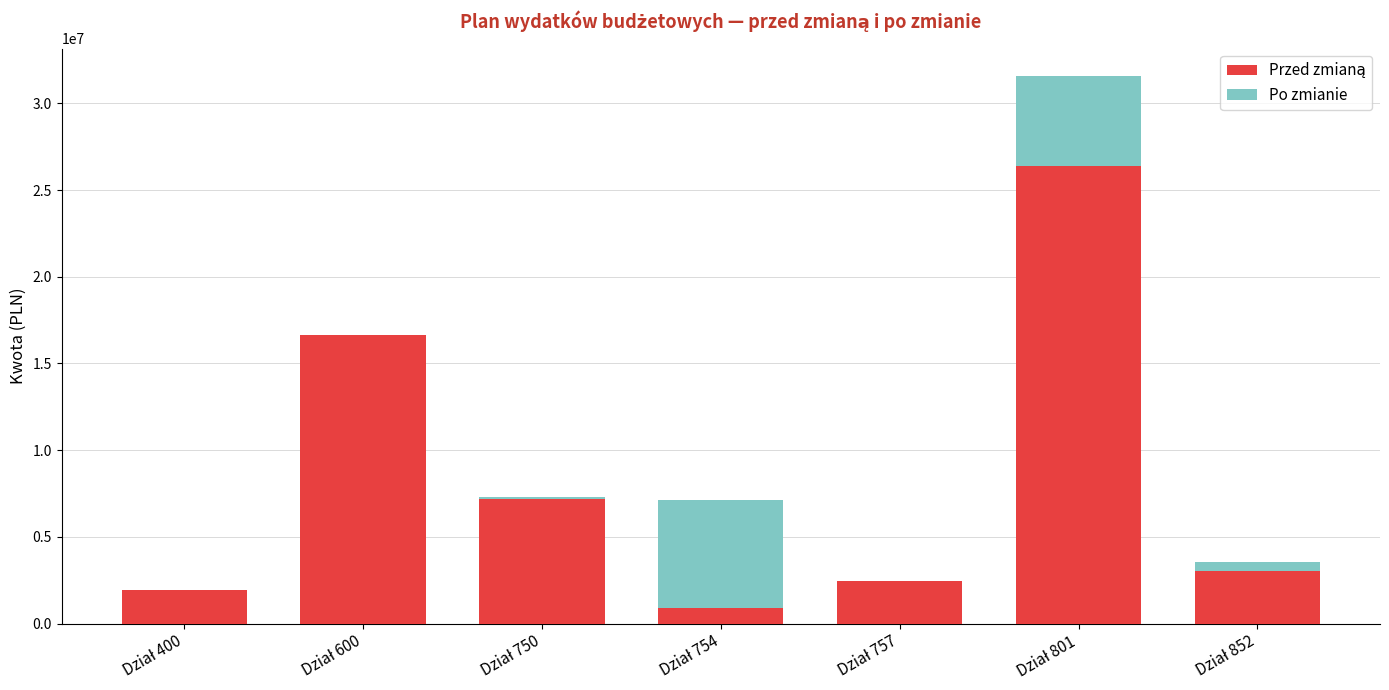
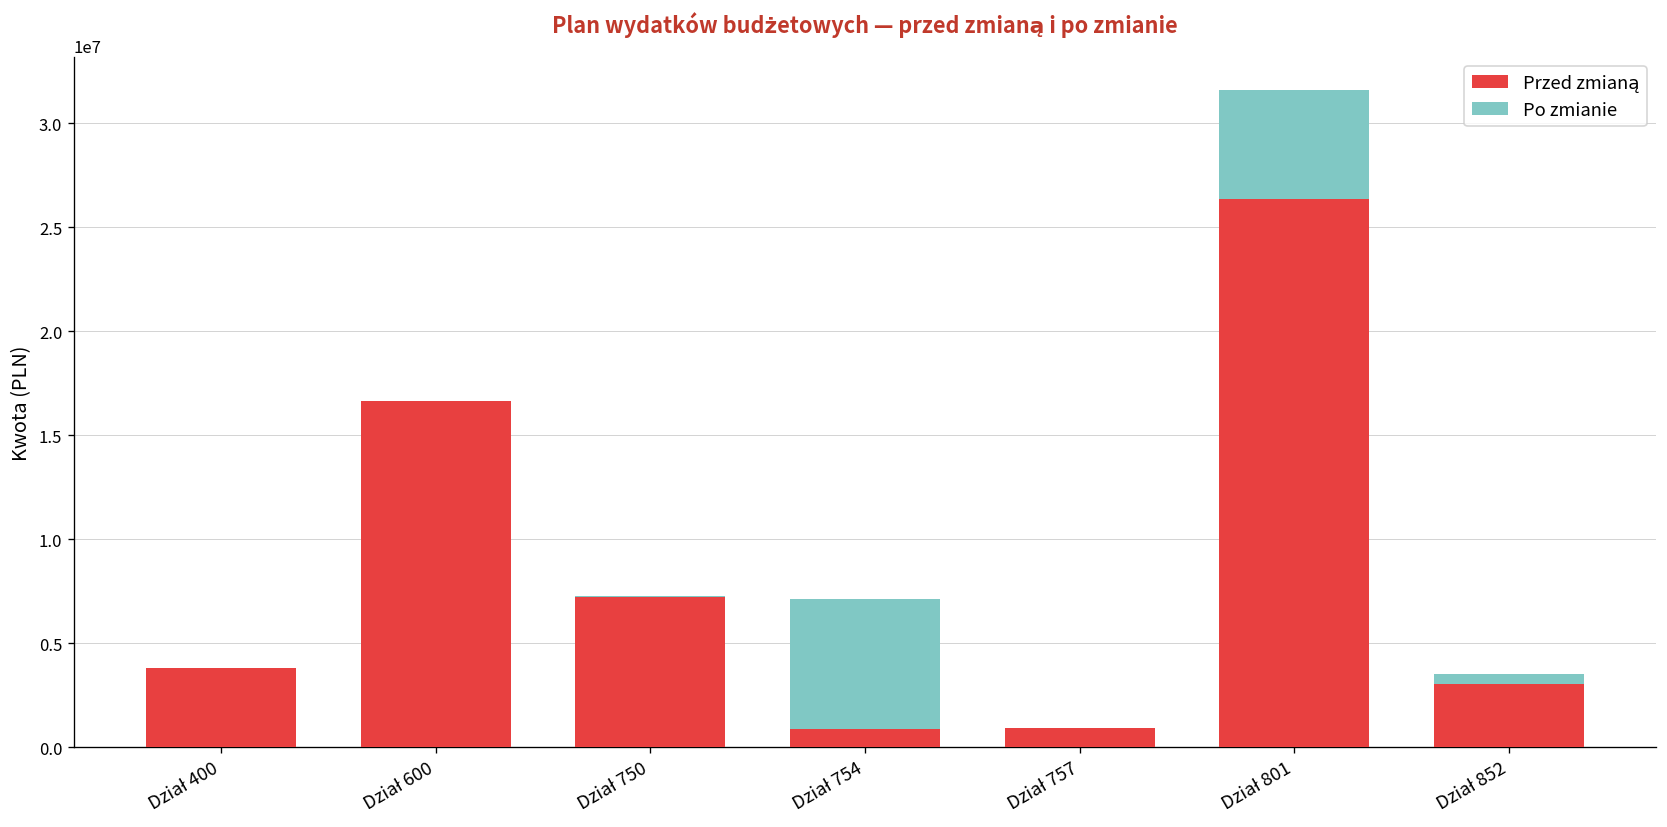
  {
    "Przed zmianą": {
-     "Dział 400": 1900000,
+     "Dział 400": 3800000,
      "Dział 600": 16600000,
      "Dział 750": 7200000,
-     "Dział 757": 2500000
+     "Dział 757": 900000
    },
    "Po zmianie": {
      "Dział 600": 16700000,
      "Dział 750": 7300000,
      "Dział 754": 7100000,
      "Dział 801": 31600000,
      "Dział 852": 3500000
    }
  }
